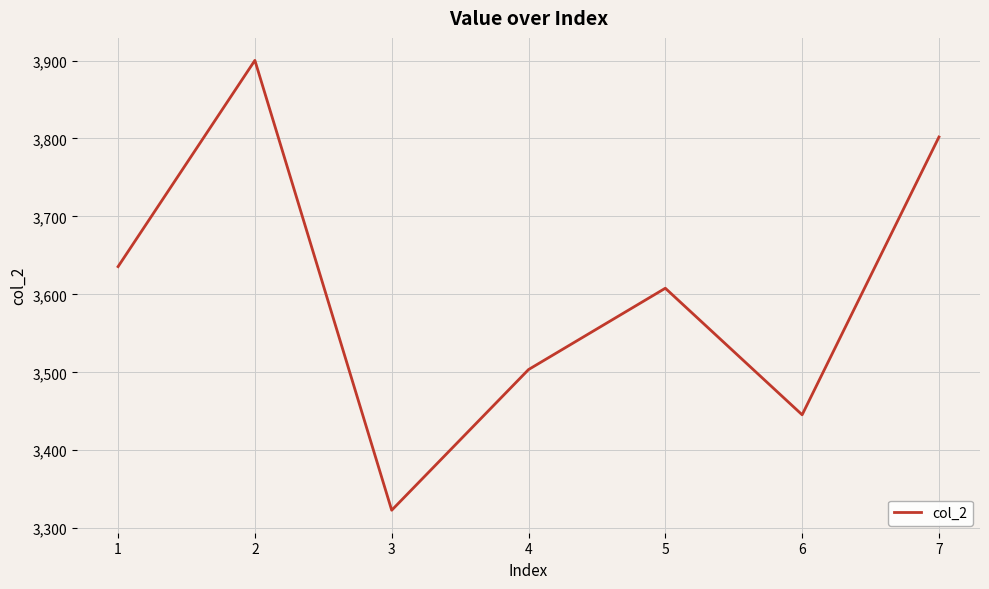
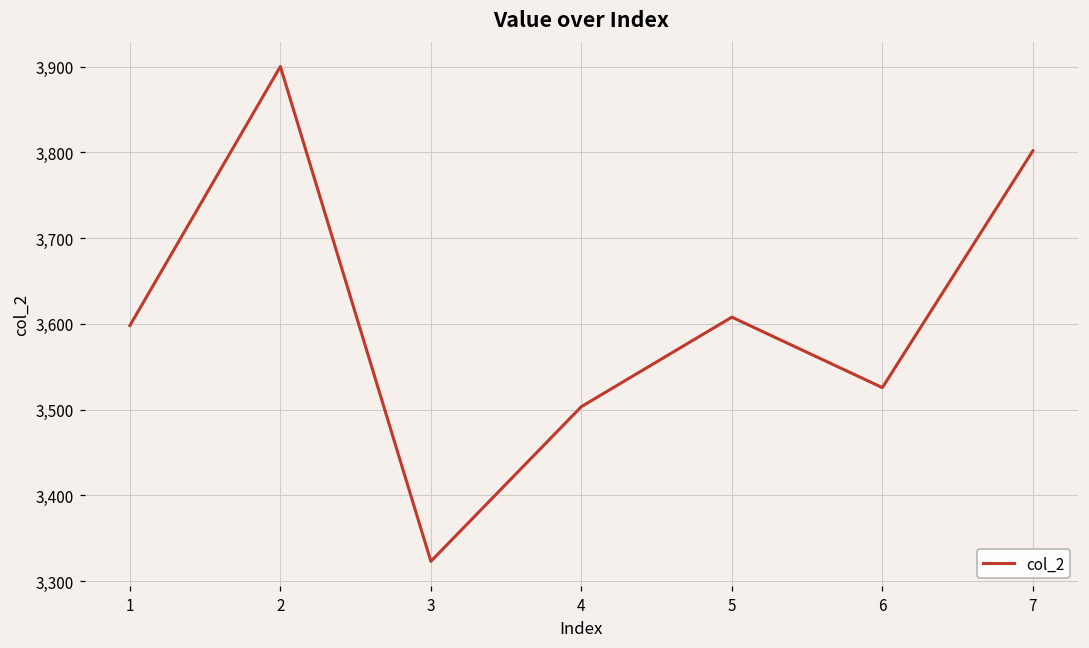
  {
-   "1": "3,640",
+   "1": "3,600",
    "2": "3,900",
    "3": "3,320",
    "4": "3,500",
    "5": "3,610",
-   "6": "3,450",
+   "6": "3,530",
    "7": "3,800"
  }
